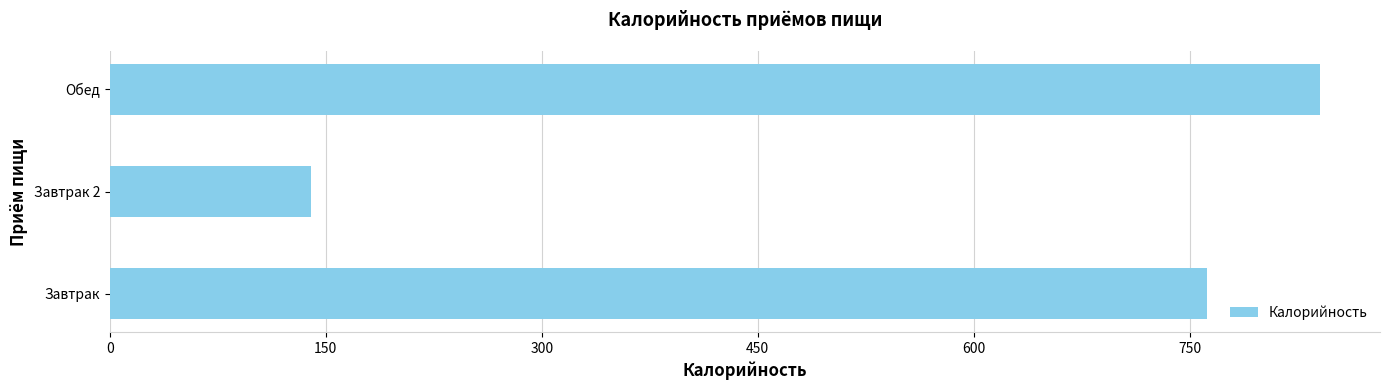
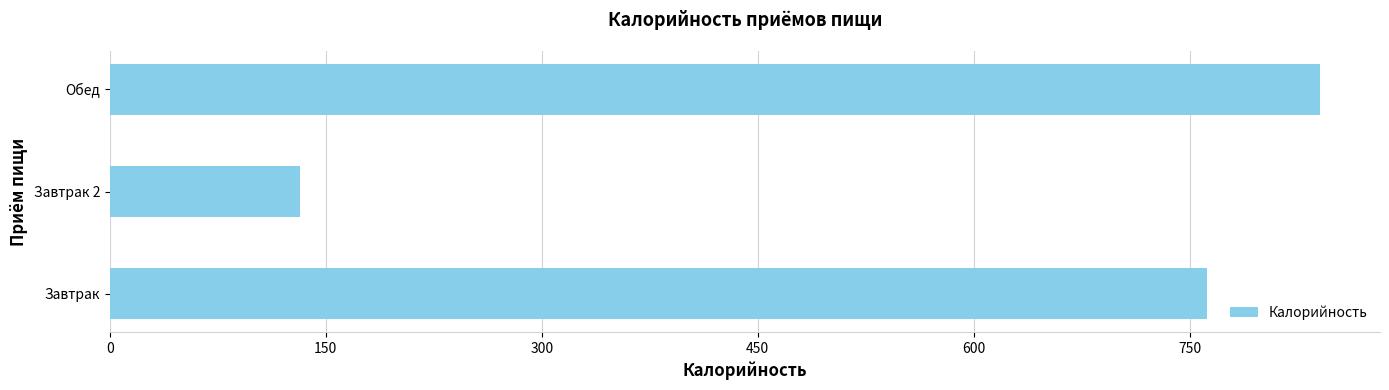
  {
    "Обед": 840,
-   "Завтрак 2": 140,
+   "Завтрак 2": 132,
    "Завтрак": 762
  }
